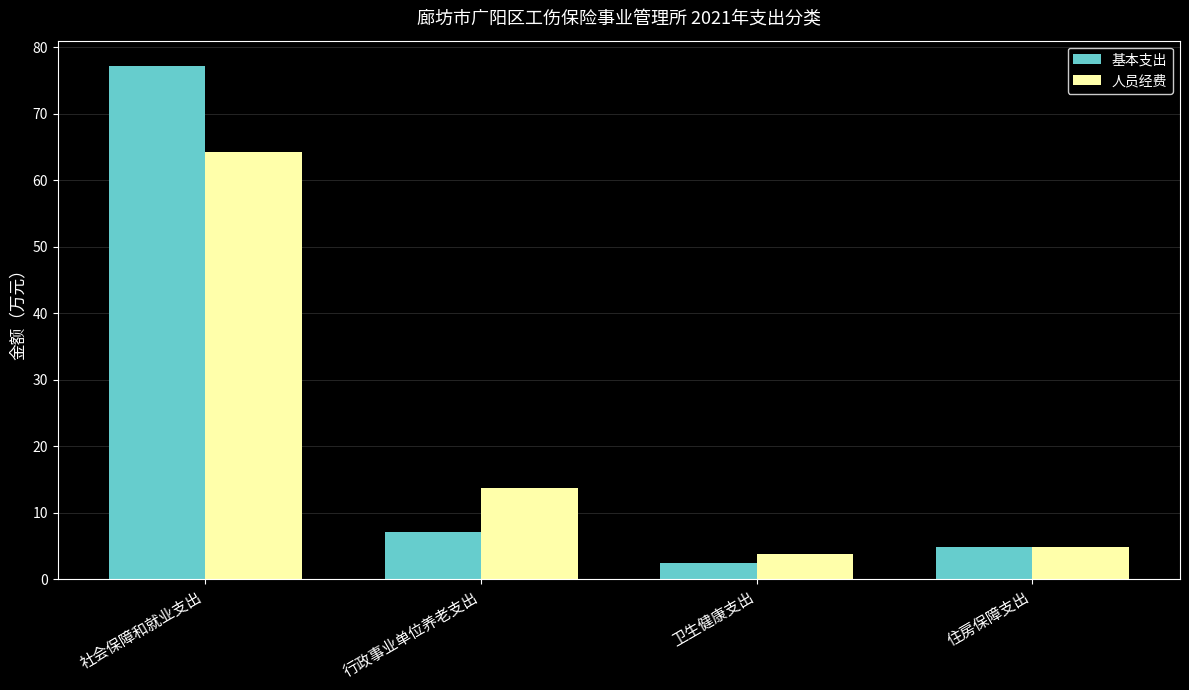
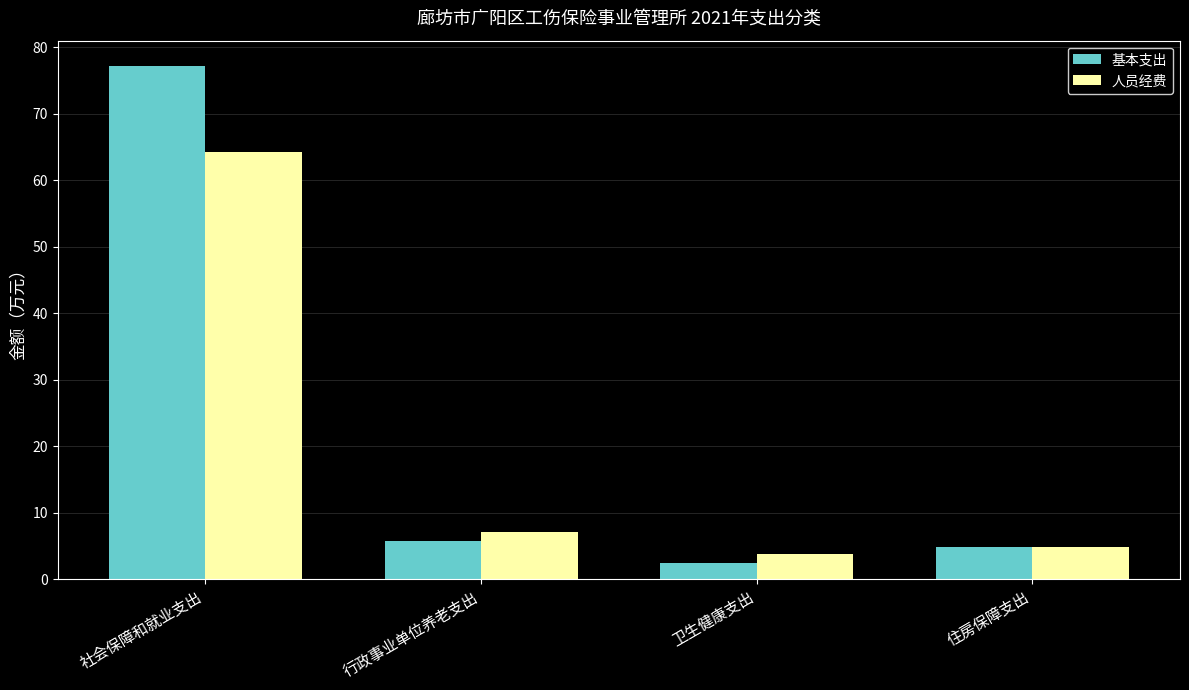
  {
    "基本支出": {
      "社会保障和就业支出": 77,
-     "行政事业单位养老支出": 7,
+     "行政事业单位养老支出": 6,
      "卫生健康支出": 2,
      "住房保障支出": 5
    },
    "人员经费": {
      "社会保障和就业支出": 64,
-     "行政事业单位养老支出": 14,
+     "行政事业单位养老支出": 7,
      "卫生健康支出": 4,
      "住房保障支出": 5
    }
  }
